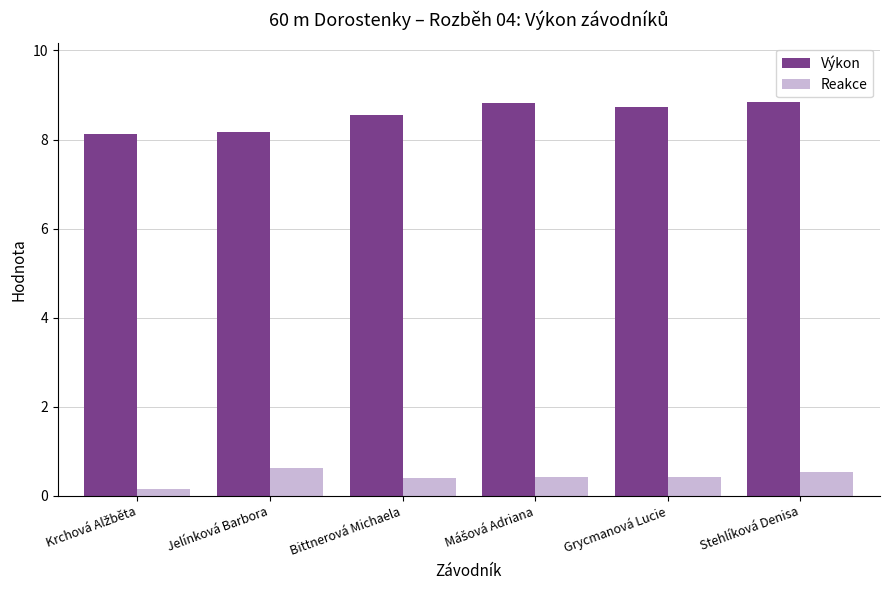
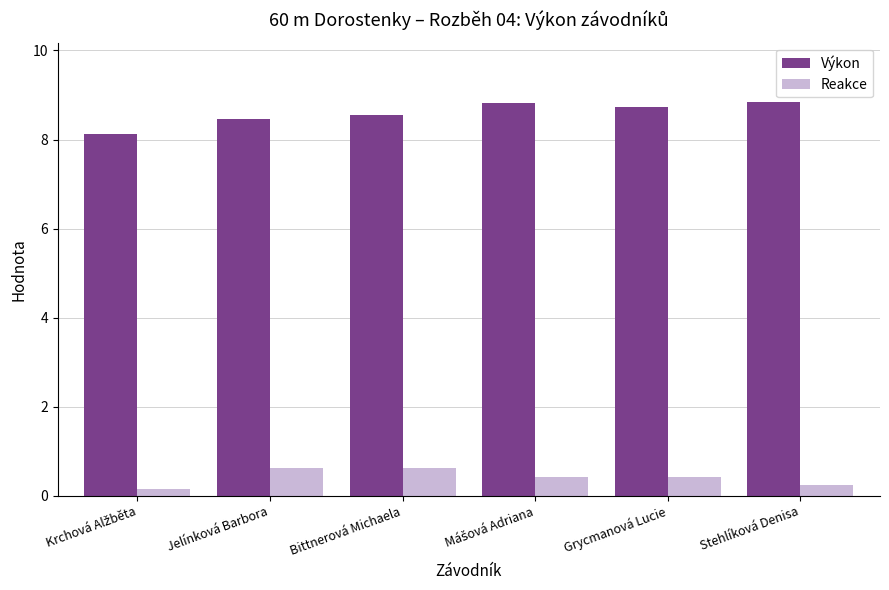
  {
    "Výkon": {
      "Krchová Alžběta": 8.1,
-     "Jelínková Barbora": 8.2,
+     "Jelínková Barbora": 8.5,
      "Bittnerová Michaela": 8.6,
      "Mášová Adriana": 8.8,
      "Grycmanová Lucie": 8.7,
      "Stehlíková Denisa": 8.9
    },
    "Reakce": {
      "Krchová Alžběta": 0.1,
      "Jelínková Barbora": 0.6,
-     "Bittnerová Michaela": 0.4,
+     "Bittnerová Michaela": 0.6,
      "Mášová Adriana": 0.4,
      "Grycmanová Lucie": 0.4,
-     "Stehlíková Denisa": 0.5
+     "Stehlíková Denisa": 0.2
    }
  }
